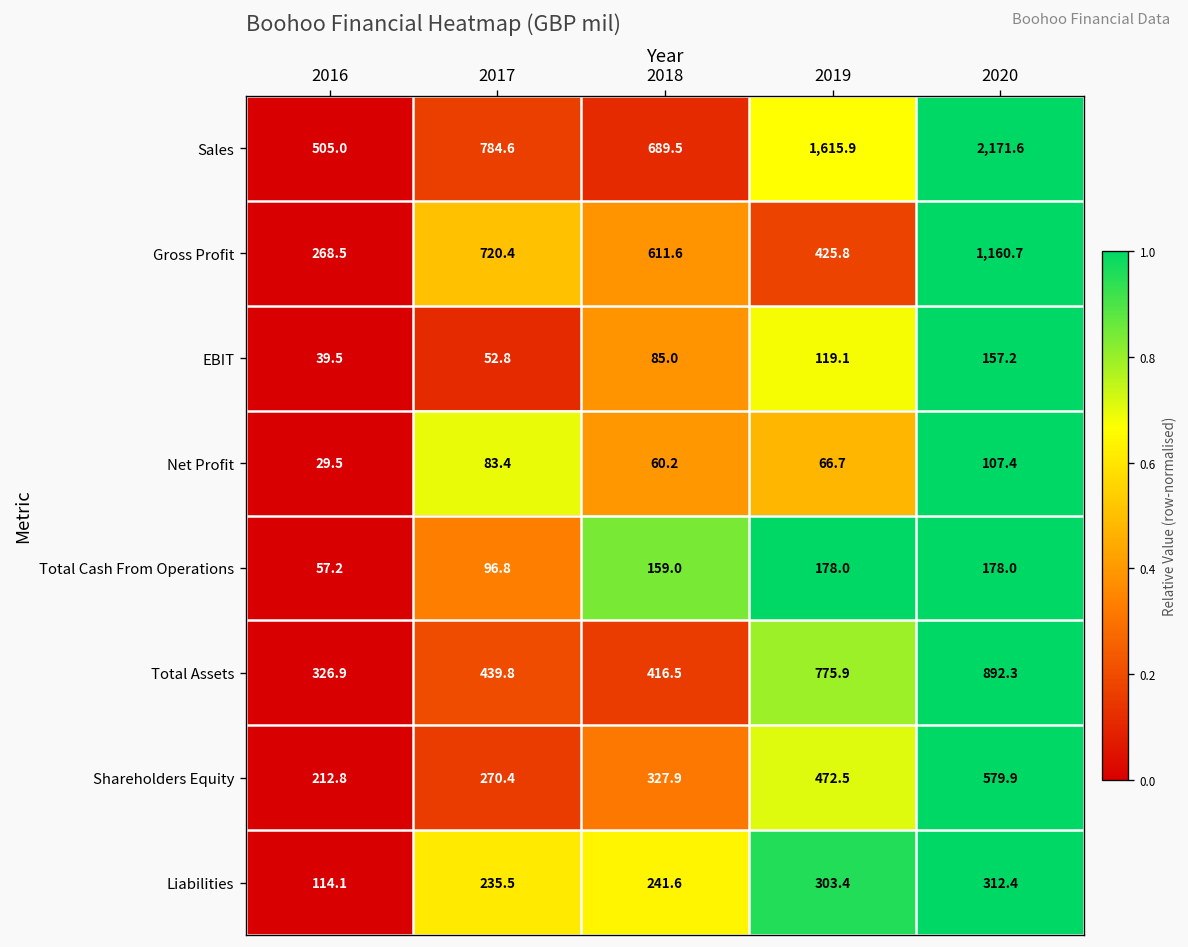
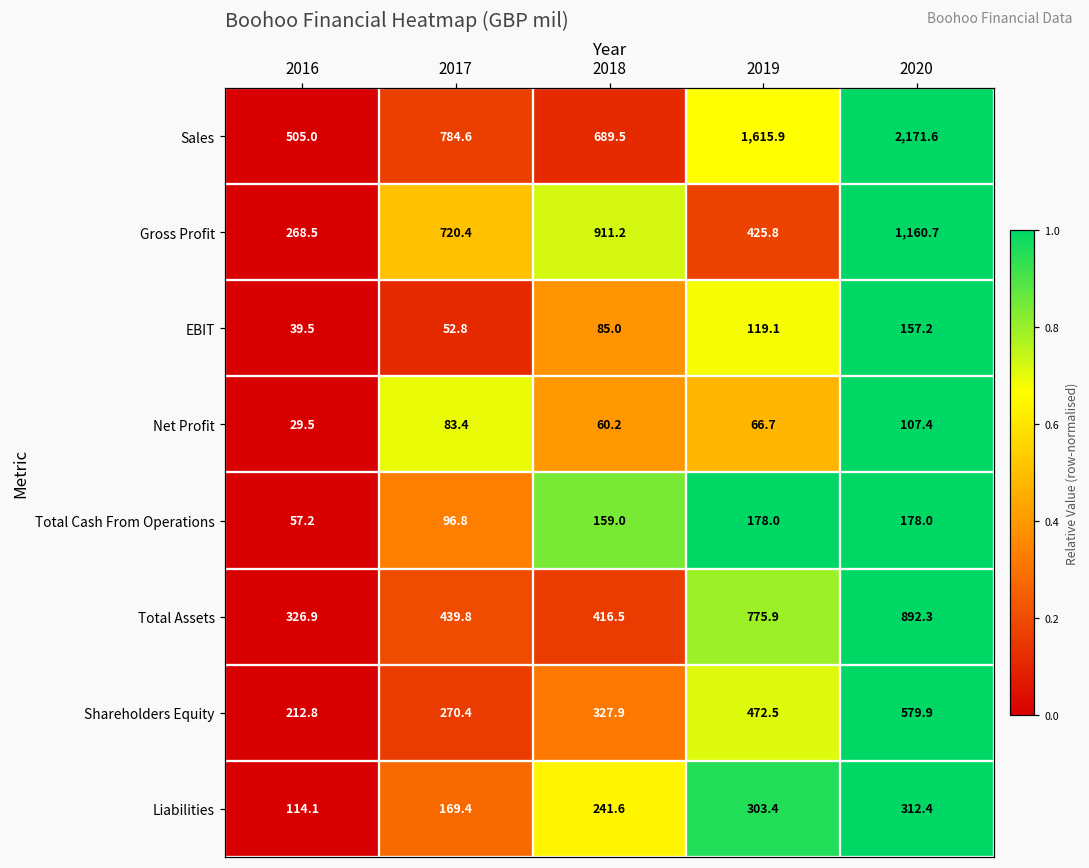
  {
    "Sales": {
      "2016": "505.0",
      "2017": "784.6",
      "2018": "689.5",
      "2019": "1,615.9",
      "2020": "2,171.6"
    },
    "Gross Profit": {
      "2016": "268.5",
      "2017": "720.4",
-     "2018": "611.6",
+     "2018": "911.2",
      "2019": "425.8",
      "2020": "1,160.7"
    },
    "EBIT": {
      "2016": "39.5",
      "2017": "52.8",
      "2018": "85.0",
      "2019": "119.1",
      "2020": "157.2"
    },
    "Net Profit": {
      "2016": "29.5",
      "2017": "83.4",
      "2018": "60.2",
      "2019": "66.7",
      "2020": "107.4"
    },
    "Total Cash From Operations": {
      "2016": "57.2",
      "2017": "96.8",
      "2018": "159.0",
      "2019": "178.0",
      "2020": "178.0"
    },
    "Total Assets": {
      "2016": "326.9",
      "2017": "439.8",
      "2018": "416.5",
      "2019": "775.9",
      "2020": "892.3"
    },
    "Shareholders Equity": {
      "2016": "212.8",
      "2017": "270.4",
      "2018": "327.9",
      "2019": "472.5",
      "2020": "579.9"
    },
    "Liabilities": {
      "2016": "114.1",
-     "2017": "235.5",
+     "2017": "169.4",
      "2018": "241.6",
      "2019": "303.4",
      "2020": "312.4"
    }
  }
